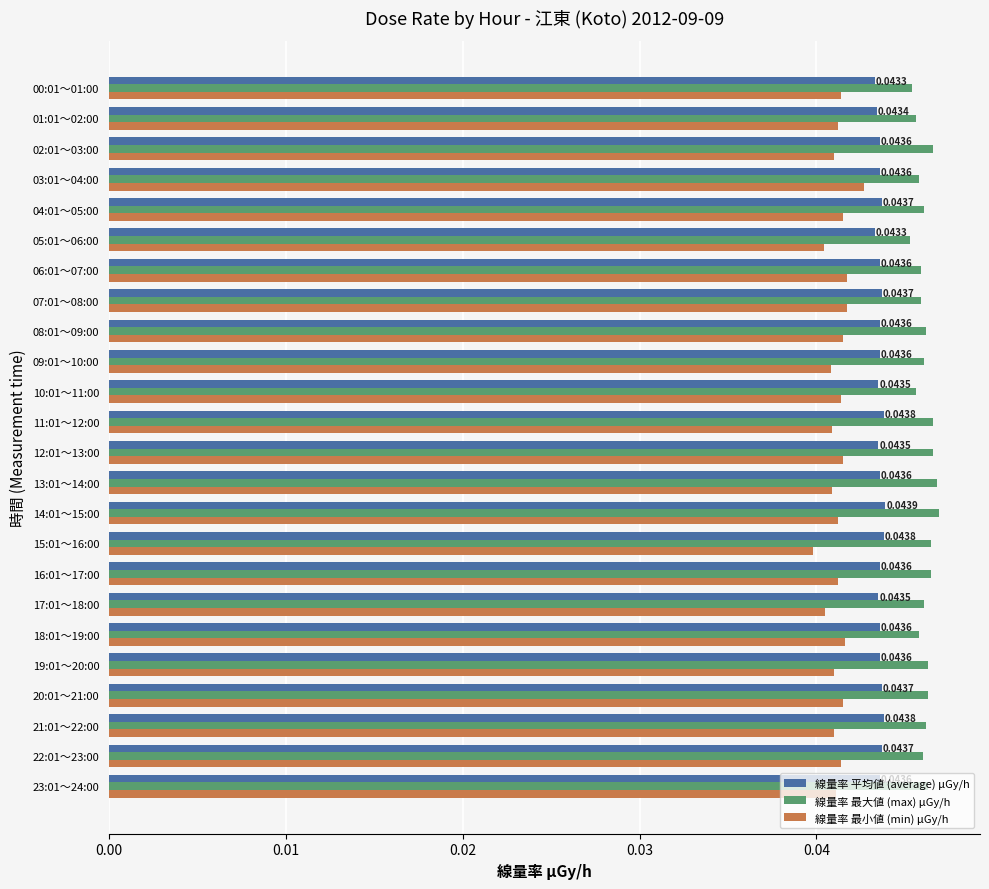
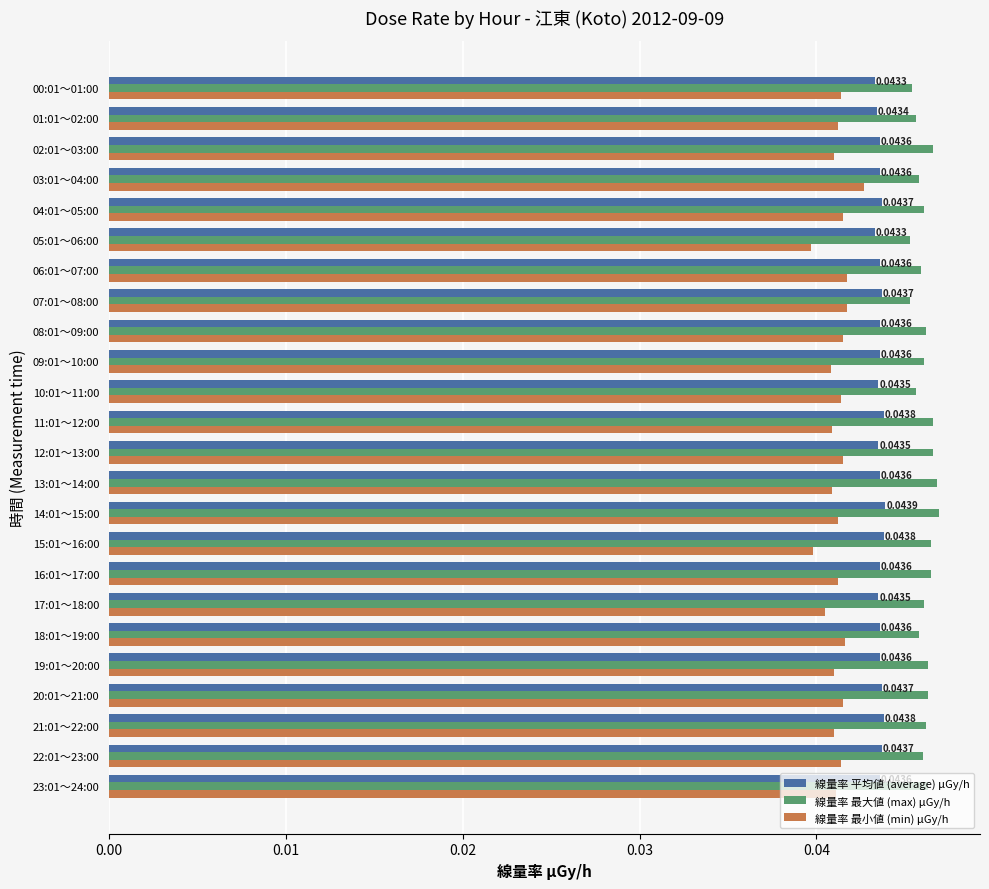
  {
    "線量率 平均値 (average) μGy/h": {
      "00:01～01:00": 0.0433,
      "01:01～02:00": 0.0434,
      "02:01～03:00": 0.0436,
      "03:01～04:00": 0.0436,
      "04:01～05:00": 0.0437,
      "05:01～06:00": 0.0433,
      "06:01～07:00": 0.0436,
      "07:01～08:00": 0.0437,
      "08:01～09:00": 0.0436,
      "09:01～10:00": 0.0436,
      "10:01～11:00": 0.0435,
      "11:01～12:00": 0.0438,
      "12:01～13:00": 0.0435,
      "13:01～14:00": 0.0436,
      "14:01～15:00": 0.0439,
      "15:01～16:00": 0.0438,
      "16:01～17:00": 0.0436,
      "17:01～18:00": 0.0435,
      "18:01～19:00": 0.0436,
      "19:01～20:00": 0.0436,
      "20:01～21:00": 0.0437,
      "21:01～22:00": 0.0438,
      "22:01～23:00": 0.0437
    },
    "線量率 最大値 (max) μGy/h": {
      "00:01～01:00": 0.0454,
      "01:01～02:00": 0.0456,
      "02:01～03:00": 0.0466,
      "03:01～04:00": 0.0458,
      "04:01～05:00": 0.0461,
      "05:01～06:00": 0.0453,
      "06:01～07:00": 0.0459,
-     "07:01～08:00": 0.0459,
+     "07:01～08:00": 0.0453,
      "08:01～09:00": 0.0462,
      "09:01～10:00": 0.0461,
      "10:01～11:00": 0.0456,
      "11:01～12:00": 0.0466,
      "12:01～13:00": 0.0466,
      "13:01～14:00": 0.0468,
      "14:01～15:00": 0.0469,
      "15:01～16:00": 0.0465,
      "16:01～17:00": 0.0465,
      "17:01～18:00": 0.0461,
      "18:01～19:00": 0.0458,
      "19:01～20:00": 0.0463,
      "20:01～21:00": 0.0463,
      "21:01～22:00": 0.0462,
      "22:01～23:00": 0.0460
    },
    "線量率 最小値 (min) μGy/h": {
      "00:01～01:00": 0.0414,
      "01:01～02:00": 0.0412,
      "02:01～03:00": 0.0410,
      "03:01～04:00": 0.0427,
      "04:01～05:00": 0.0415,
-     "05:01～06:00": 0.0404,
+     "05:01～06:00": 0.0397,
      "06:01～07:00": 0.0417,
      "07:01～08:00": 0.0417,
      "08:01～09:00": 0.0415,
      "09:01～10:00": 0.0408,
      "10:01～11:00": 0.0414,
      "11:01～12:00": 0.0409,
      "12:01～13:00": 0.0415,
      "13:01～14:00": 0.0409,
      "14:01～15:00": 0.0412,
      "15:01～16:00": 0.0398,
      "16:01～17:00": 0.0412,
      "17:01～18:00": 0.0405,
      "18:01～19:00": 0.0416,
      "19:01～20:00": 0.0410,
      "20:01～21:00": 0.0415,
      "21:01～22:00": 0.0410,
      "22:01～23:00": 0.0414
    }
  }
